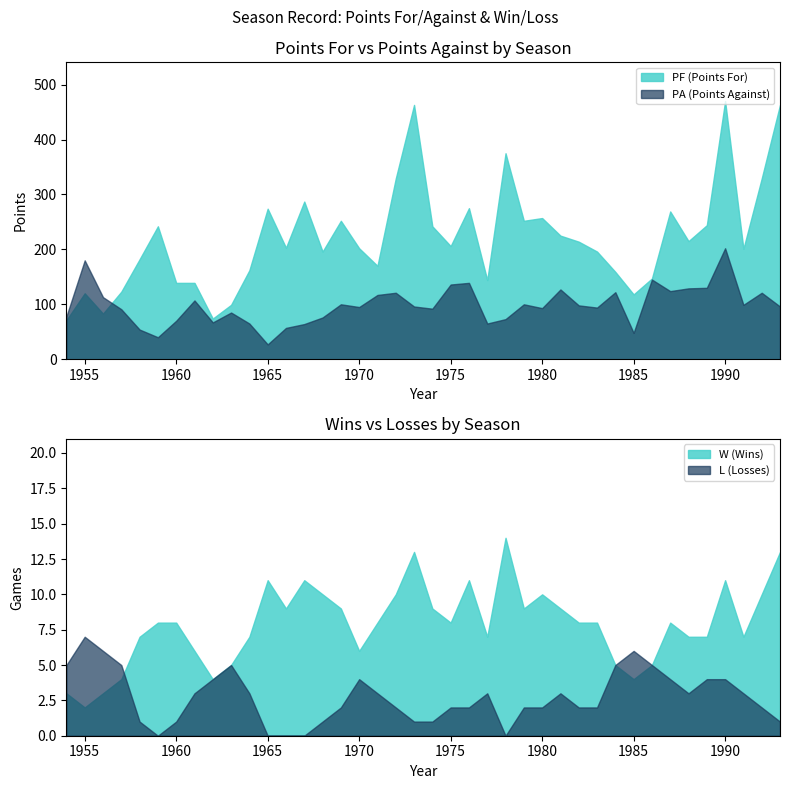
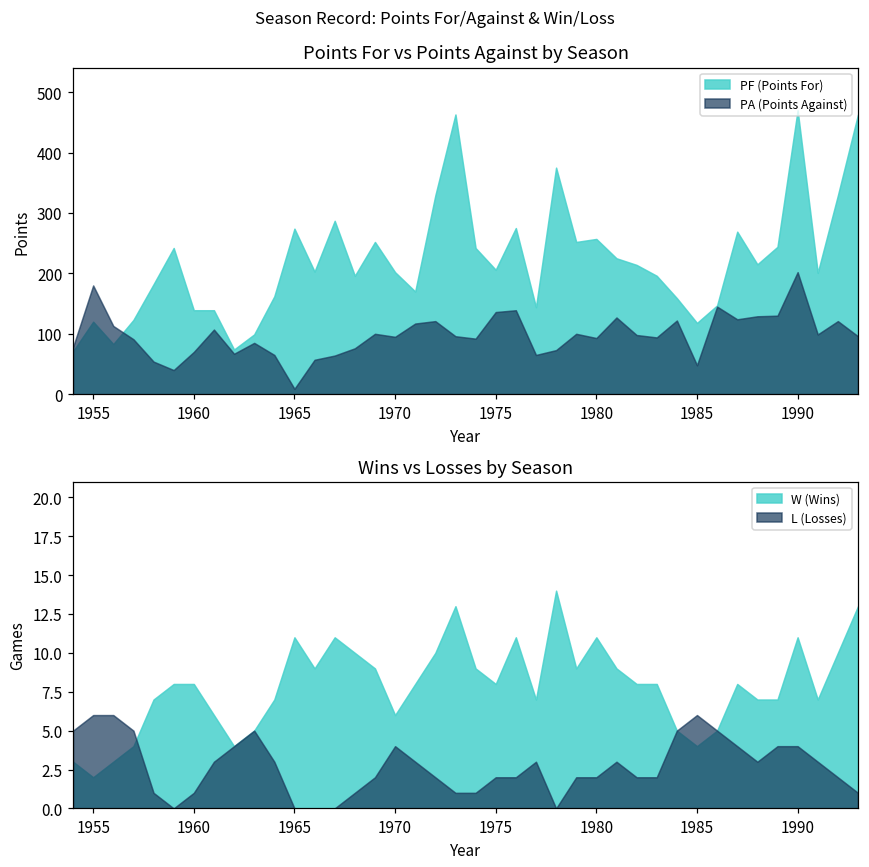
  {
    "Points For vs Points Against by Season": {
      "PF (Points For)": {
        "1955": 120,
        "1960": 140,
        "1965": 270,
        "1970": 200,
        "1975": 210,
        "1980": 260,
        "1985": 120
      },
      "PA (Points Against)": {
        "1955": 180,
        "1960": 70,
-       "1965": 30,
+       "1965": 10,
        "1970": 100,
        "1975": 140,
        "1980": 90,
        "1985": 50,
        "1990": 200
      }
    },
    "Wins vs Losses by Season": {
      "W (Wins)": {
        "1955": 2,
        "1960": 8,
        "1965": 11,
        "1970": 6,
        "1975": 8,
-       "1980": 10,
+       "1980": 11,
        "1985": 4,
        "1990": 11
      },
      "L (Losses)": {
-       "1955": 7,
+       "1955": 6,
        "1960": 1,
        "1965": 0,
        "1970": 4,
        "1975": 2,
        "1980": 2,
        "1985": 6,
        "1990": 4
      }
    }
  }
